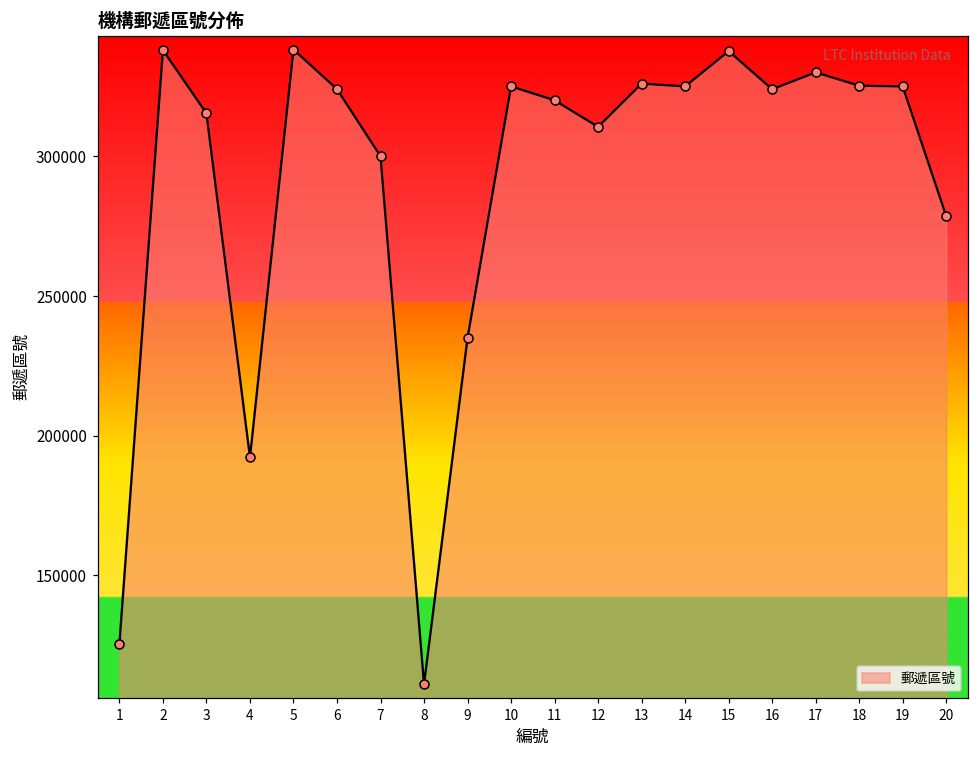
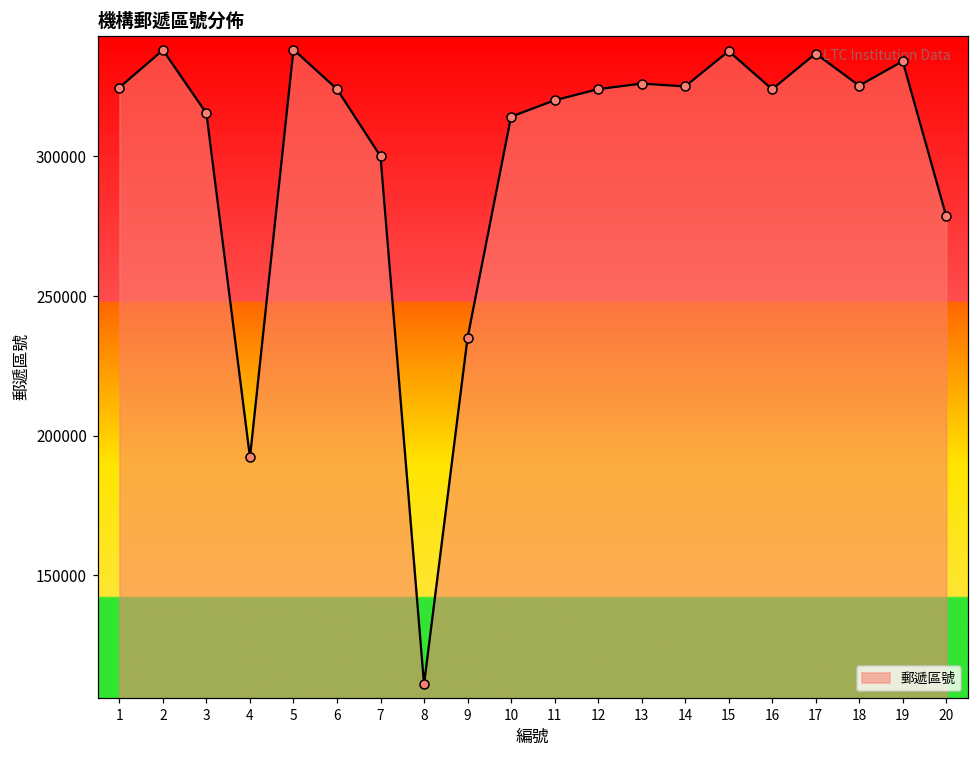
  {
-   "1": 126000,
+   "1": 325000,
    "2": 338000,
    "3": 315000,
    "4": 192000,
    "5": 338000,
    "6": 324000,
    "7": 300000,
    "8": 111000,
    "9": 235000,
-   "10": 325000,
+   "10": 314000,
    "11": 320000,
-   "12": 311000,
+   "12": 324000,
    "13": 326000,
    "14": 325000,
    "15": 338000,
    "16": 324000,
-   "17": 330000,
+   "17": 337000,
    "18": 325000,
-   "19": 325000,
+   "19": 334000,
    "20": 279000
  }
